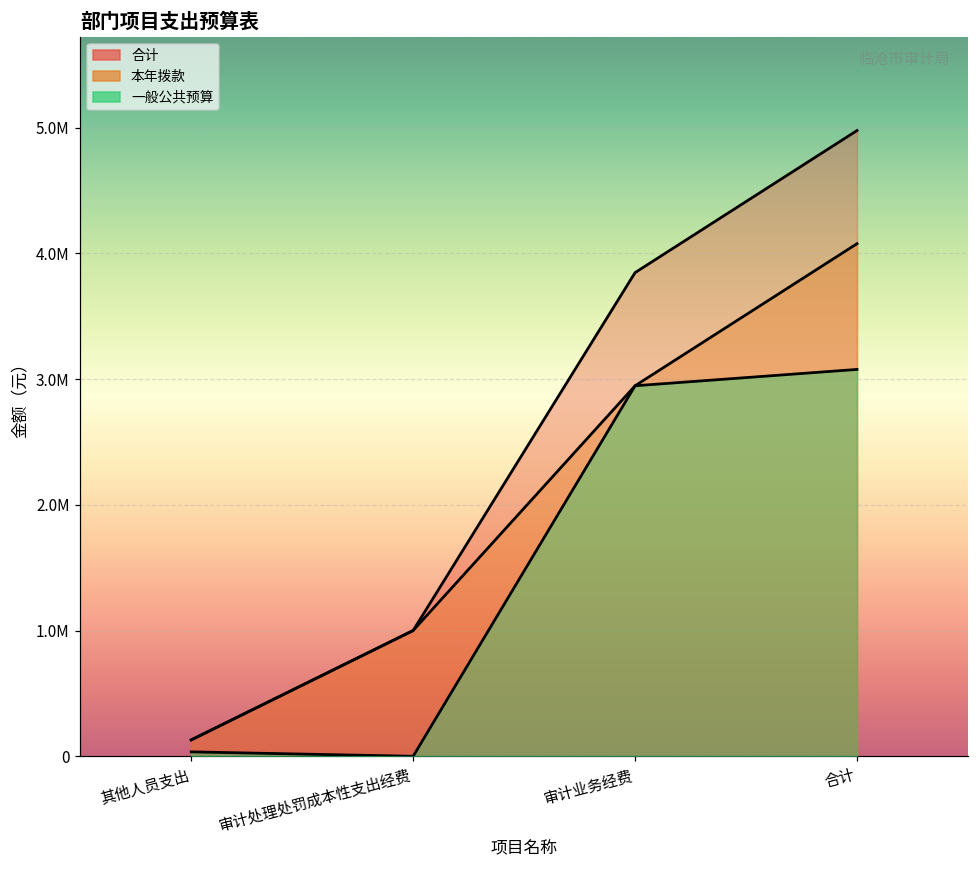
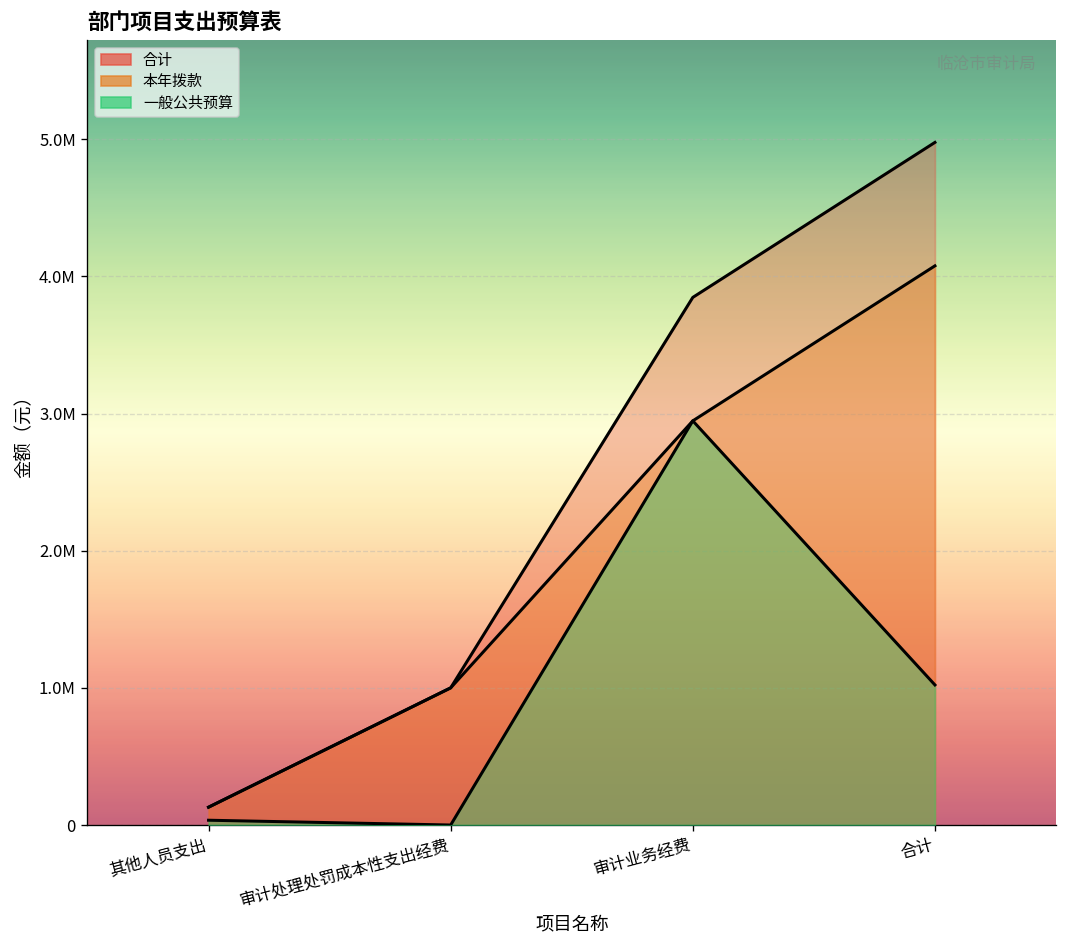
  {
    "一般公共预算": {
      "其他人员支出": 30000,
      "审计处理处罚成本性支出经费": 0,
-     "合计": 3080000
+     "合计": 1020000
    }
  }
